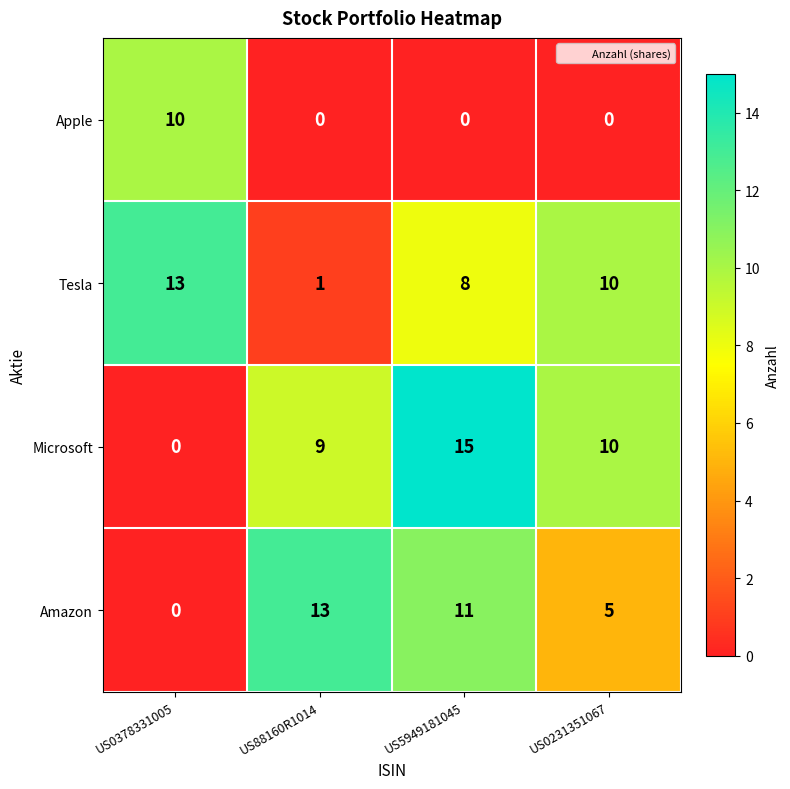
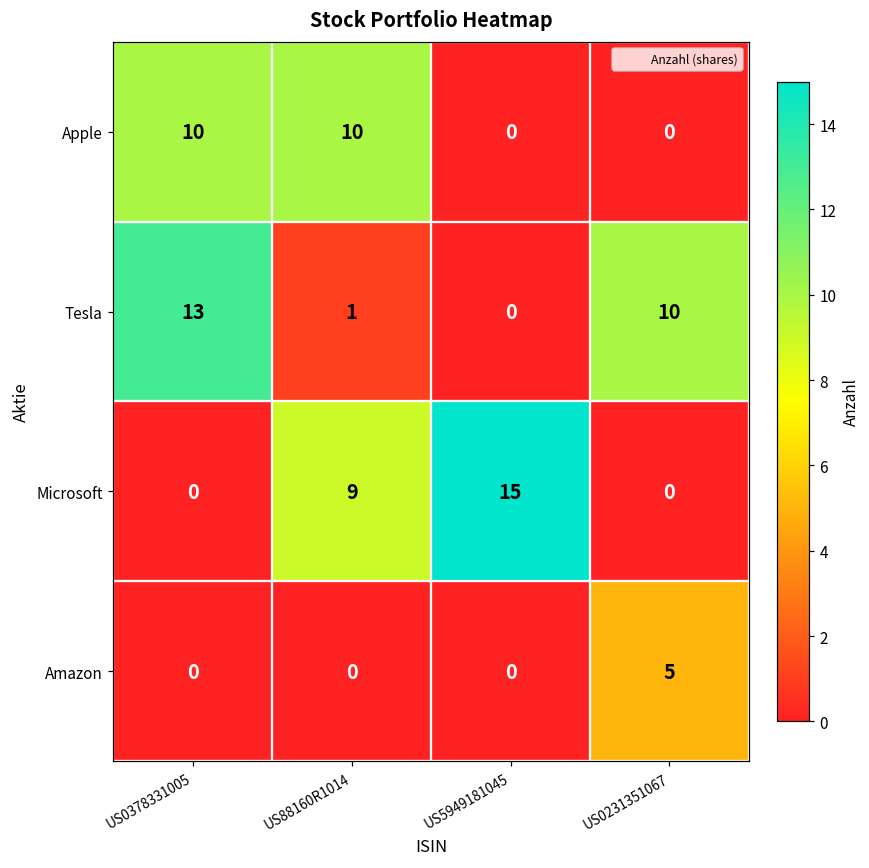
  {
    "Apple": {
      "US0378331005": 10,
-     "US88160R1014": 0,
+     "US88160R1014": 10,
      "US5949181045": 0,
      "US0231351067": 0
    },
    "Tesla": {
      "US0378331005": 13,
      "US88160R1014": 1,
-     "US5949181045": 8,
+     "US5949181045": 0,
      "US0231351067": 10
    },
    "Microsoft": {
      "US0378331005": 0,
      "US88160R1014": 9,
      "US5949181045": 15,
-     "US0231351067": 10
+     "US0231351067": 0
    },
    "Amazon": {
      "US0378331005": 0,
-     "US88160R1014": 13,
-     "US5949181045": 11,
+     "US88160R1014": 0,
+     "US5949181045": 0,
      "US0231351067": 5
    }
  }
